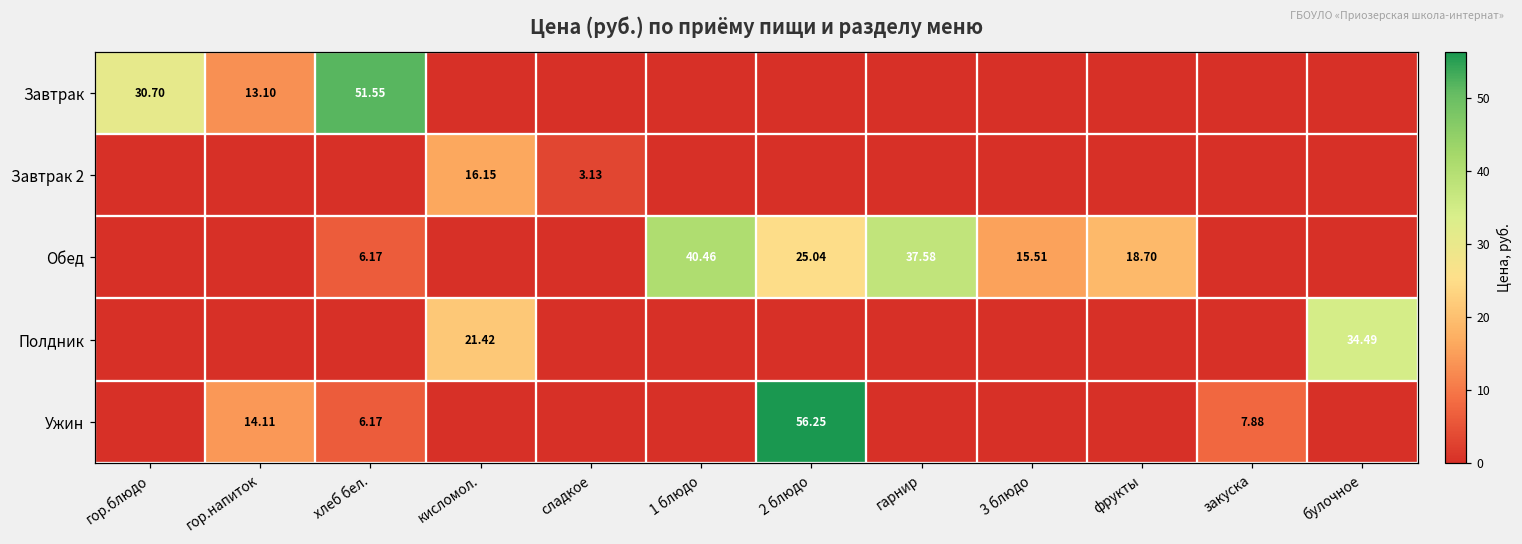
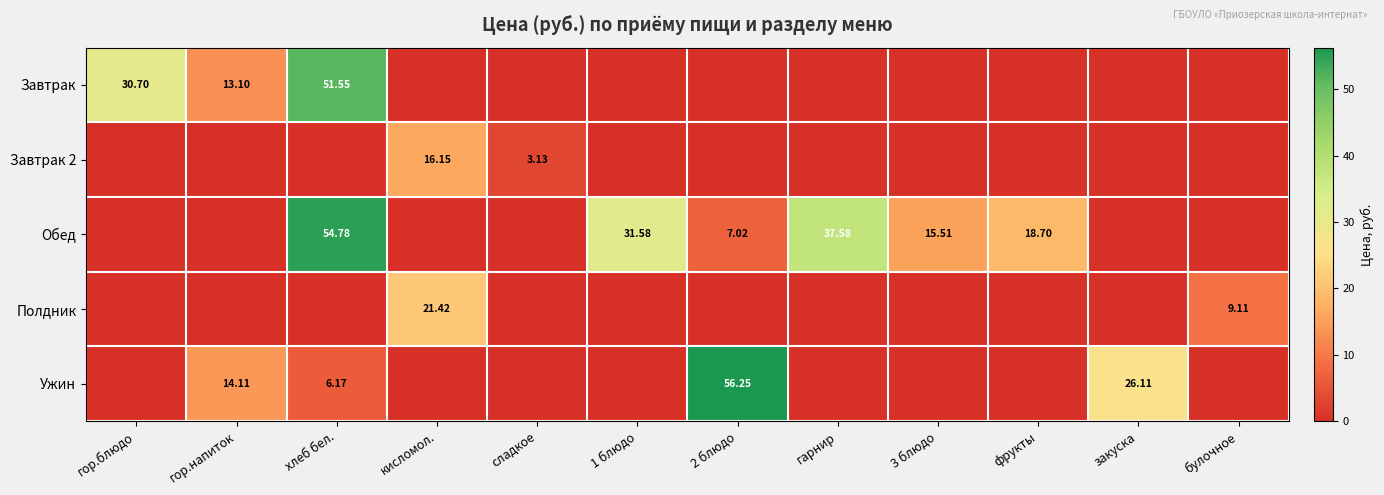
  {
    "Завтрак": {
      "гор.блюдо": 30.70,
      "гор.напиток": 13.10,
      "хлеб бел.": 51.55
    },
    "Завтрак 2": {
      "кисломол.": 16.15,
      "сладкое": 3.13
    },
    "Обед": {
-     "хлеб бел.": 6.17,
-     "1 блюдо": 40.46,
-     "2 блюдо": 25.04,
+     "хлеб бел.": 54.78,
+     "1 блюдо": 31.58,
+     "2 блюдо": 7.02,
      "гарнир": 37.58,
      "3 блюдо": 15.51,
      "фрукты": 18.70
    },
    "Полдник": {
      "кисломол.": 21.42,
-     "булочное": 34.49
+     "булочное": 9.11
    },
    "Ужин": {
      "гор.напиток": 14.11,
      "хлеб бел.": 6.17,
      "2 блюдо": 56.25,
-     "закуска": 7.88
+     "закуска": 26.11
    }
  }
